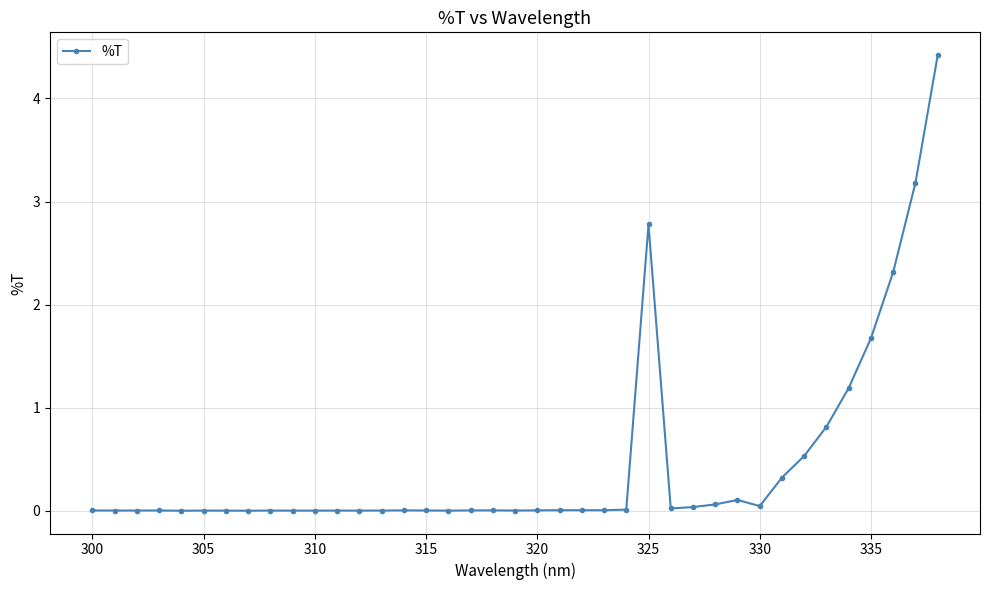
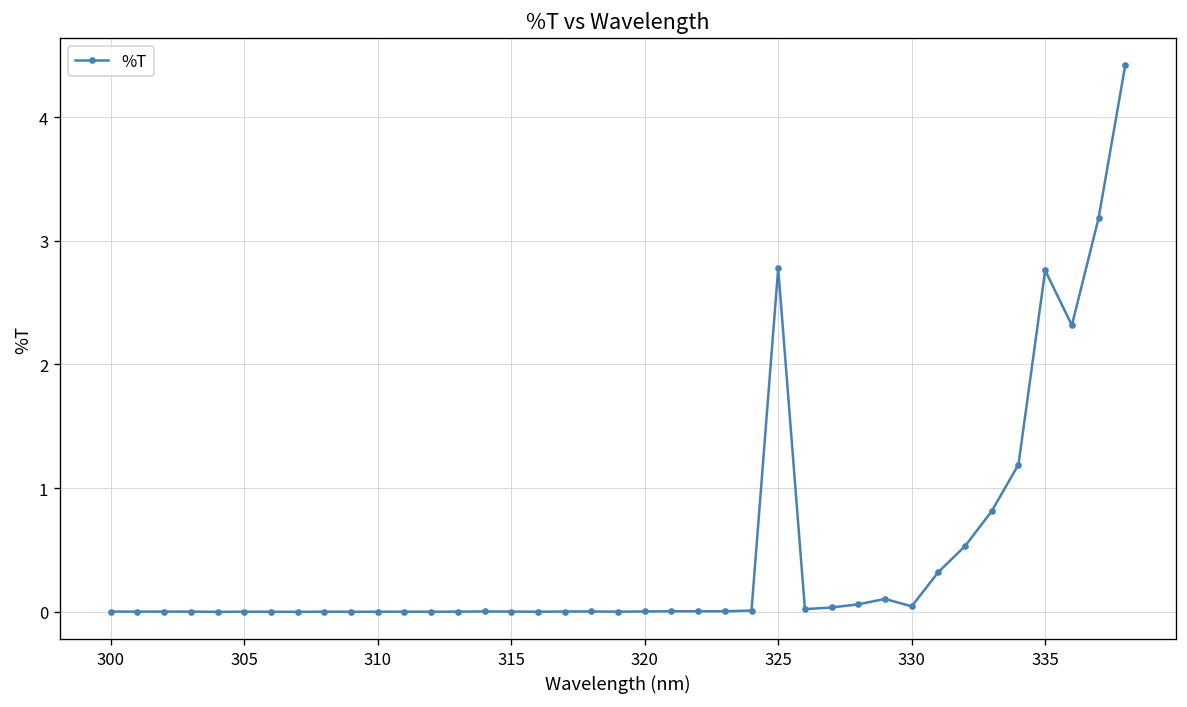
  {
    "300": 0.00,
    "305": 0.00,
    "310": 0.00,
    "315": 0.00,
    "320": 0.00,
    "325": 2.78,
    "330": 0.04,
-   "335": 1.67
+   "335": 2.76
  }
